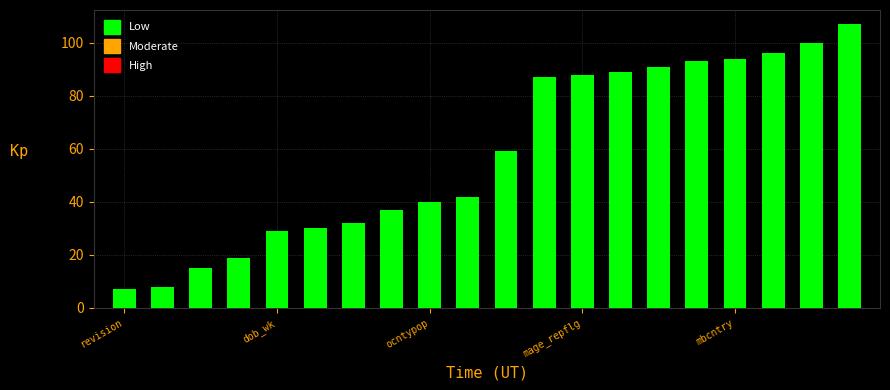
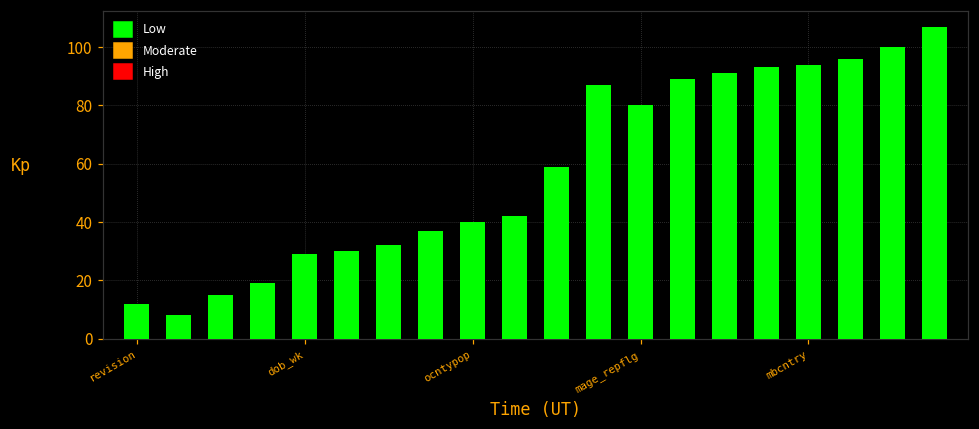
  {
-   "revision": 7,
+   "revision": 12,
    "dob_wk": 29,
    "ocntypop": 40,
-   "mage_repflg": 88,
+   "mage_repflg": 80,
    "mbcntry": 94
  }
